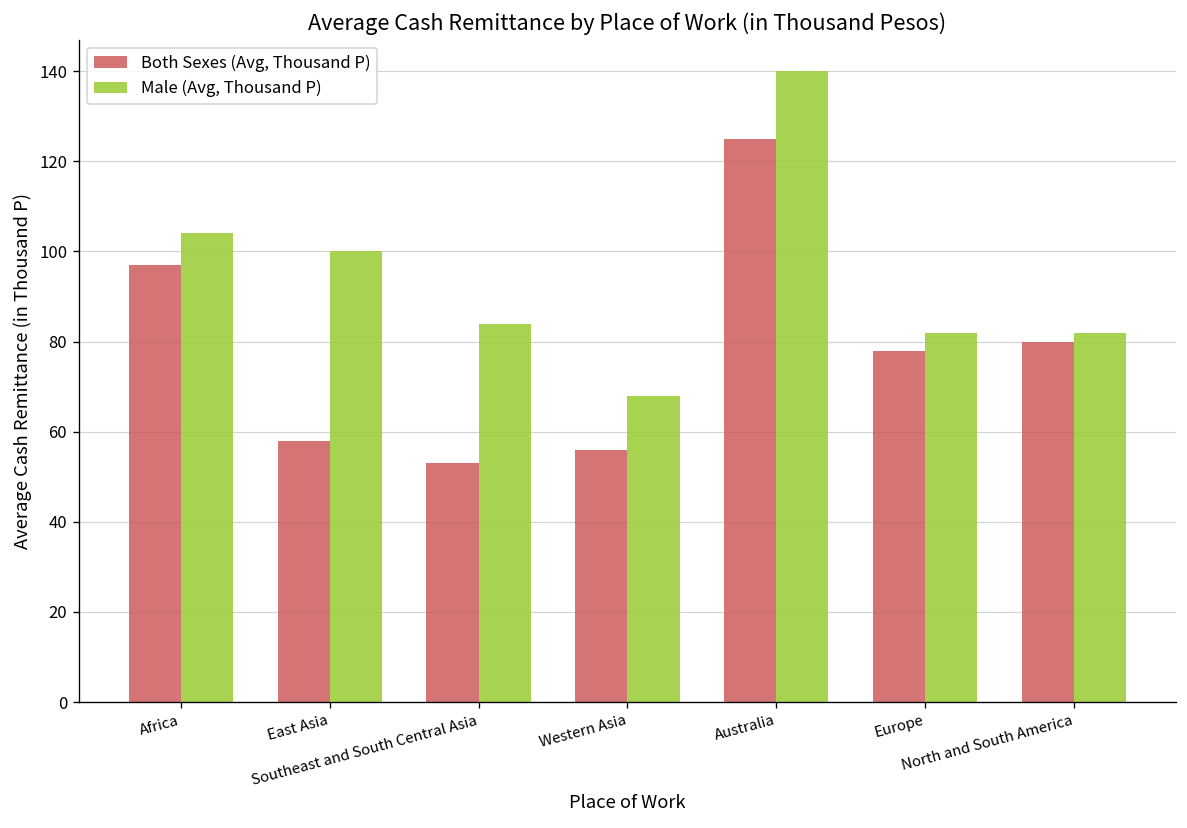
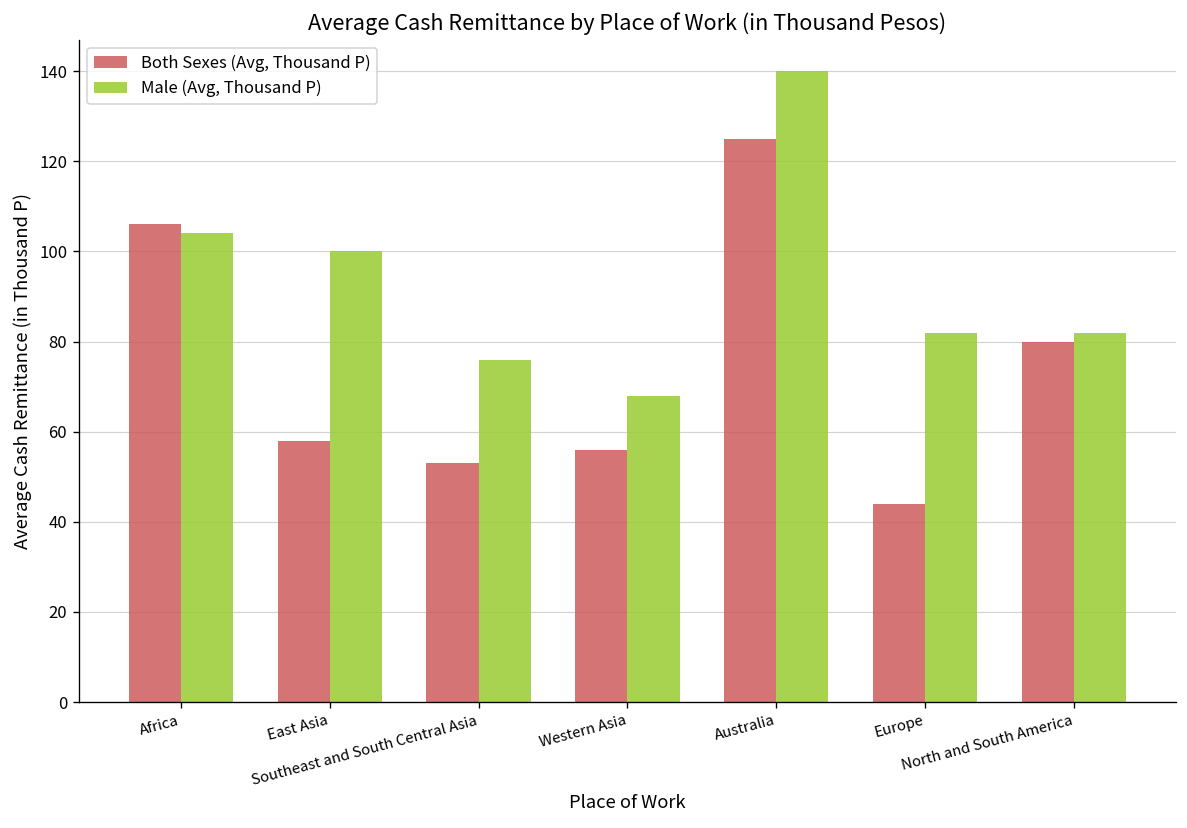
  {
    "Both Sexes (Avg, Thousand P)": {
-     "Africa": 97,
+     "Africa": 106,
      "East Asia": 58,
      "Southeast and South Central Asia": 53,
      "Western Asia": 56,
      "Australia": 125,
-     "Europe": 78,
+     "Europe": 44,
      "North and South America": 80
    },
    "Male (Avg, Thousand P)": {
      "Africa": 104,
      "East Asia": 100,
-     "Southeast and South Central Asia": 84,
+     "Southeast and South Central Asia": 76,
      "Western Asia": 68,
      "Australia": 140,
      "Europe": 82,
      "North and South America": 82
    }
  }
